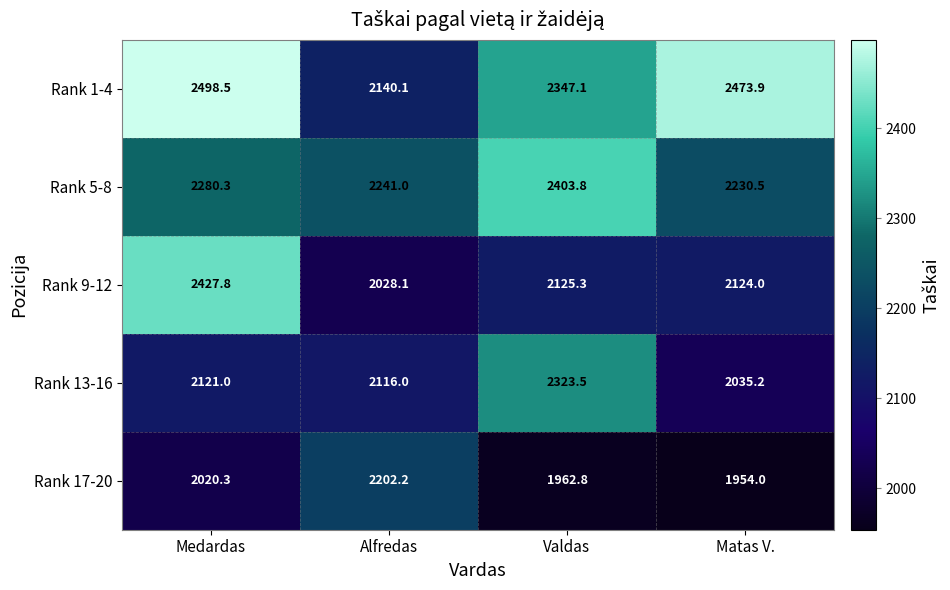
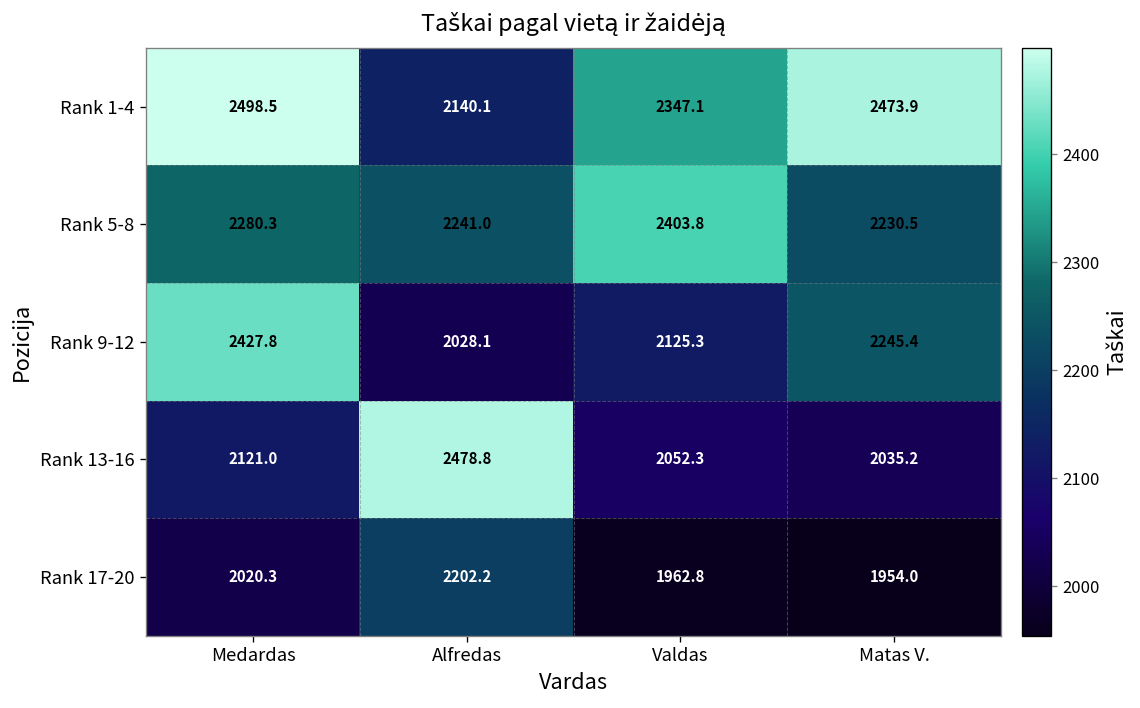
  {
    "Rank 1-4": {
      "Medardas": 2498.5,
      "Alfredas": 2140.1,
      "Valdas": 2347.1,
      "Matas V.": 2473.9
    },
    "Rank 5-8": {
      "Medardas": 2280.3,
      "Alfredas": 2241.0,
      "Valdas": 2403.8,
      "Matas V.": 2230.5
    },
    "Rank 9-12": {
      "Medardas": 2427.8,
      "Alfredas": 2028.1,
      "Valdas": 2125.3,
-     "Matas V.": 2124.0
+     "Matas V.": 2245.4
    },
    "Rank 13-16": {
      "Medardas": 2121.0,
-     "Alfredas": 2116.0,
-     "Valdas": 2323.5,
+     "Alfredas": 2478.8,
+     "Valdas": 2052.3,
      "Matas V.": 2035.2
    },
    "Rank 17-20": {
      "Medardas": 2020.3,
      "Alfredas": 2202.2,
      "Valdas": 1962.8,
      "Matas V.": 1954.0
    }
  }
